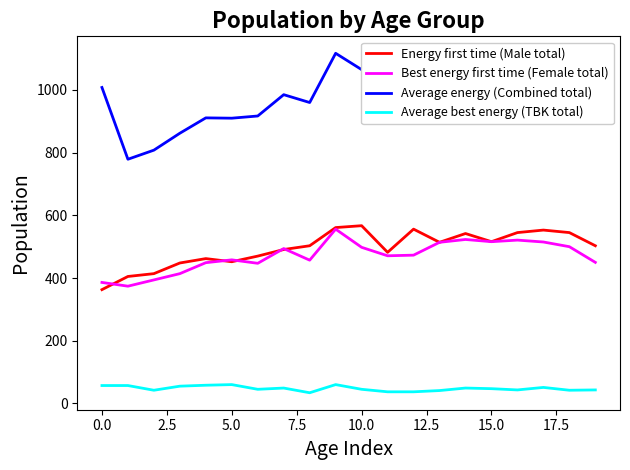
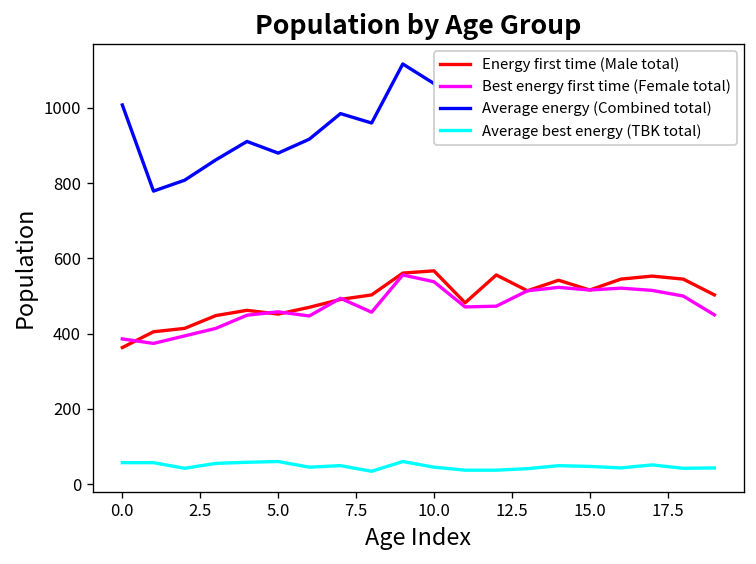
  {
    "Energy first time (Male total)": {
      "0.0": 360,
      "10.0": 570
    },
    "Best energy first time (Female total)": {
      "0.0": 390,
-     "10.0": 500
+     "10.0": 540
    },
    "Average energy (Combined total)": {
      "0.0": 1010,
-     "5.0": 910
+     "5.0": 880
    },
    "Average best energy (TBK total)": {
      "0.0": 60,
      "5.0": 60,
      "10.0": 50,
      "15.0": 50
    }
  }
